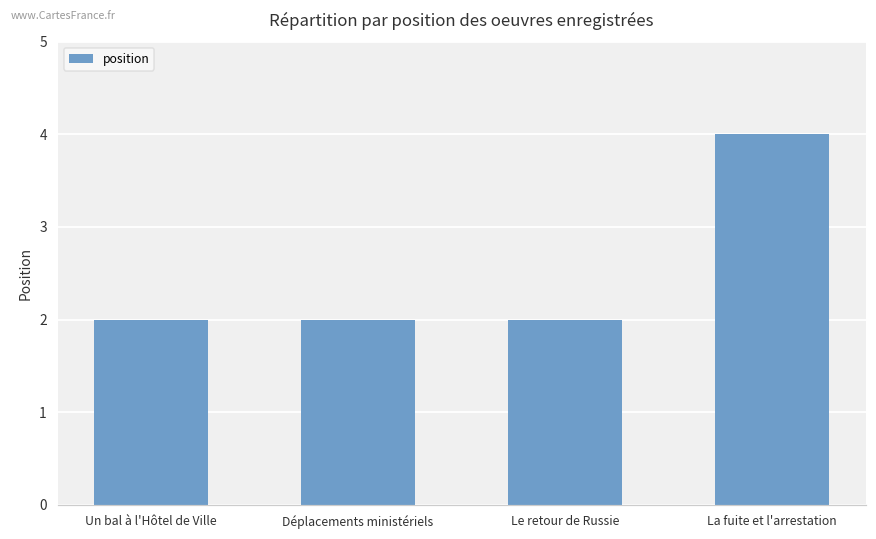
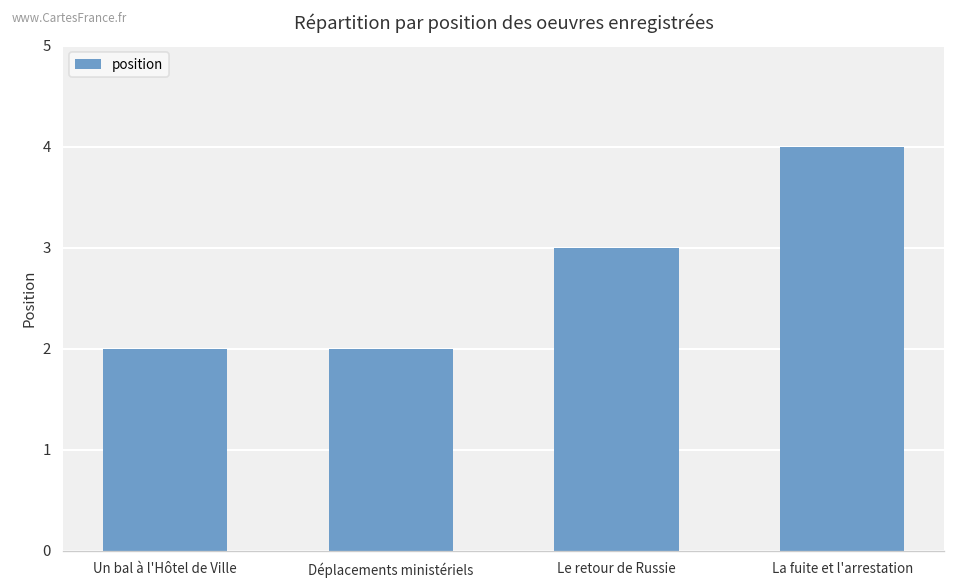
  {
    "Un bal à l'Hôtel de Ville": 2,
    "Déplacements ministériels": 2,
-   "Le retour de Russie": 2,
+   "Le retour de Russie": 3,
    "La fuite et l'arrestation": 4
  }
